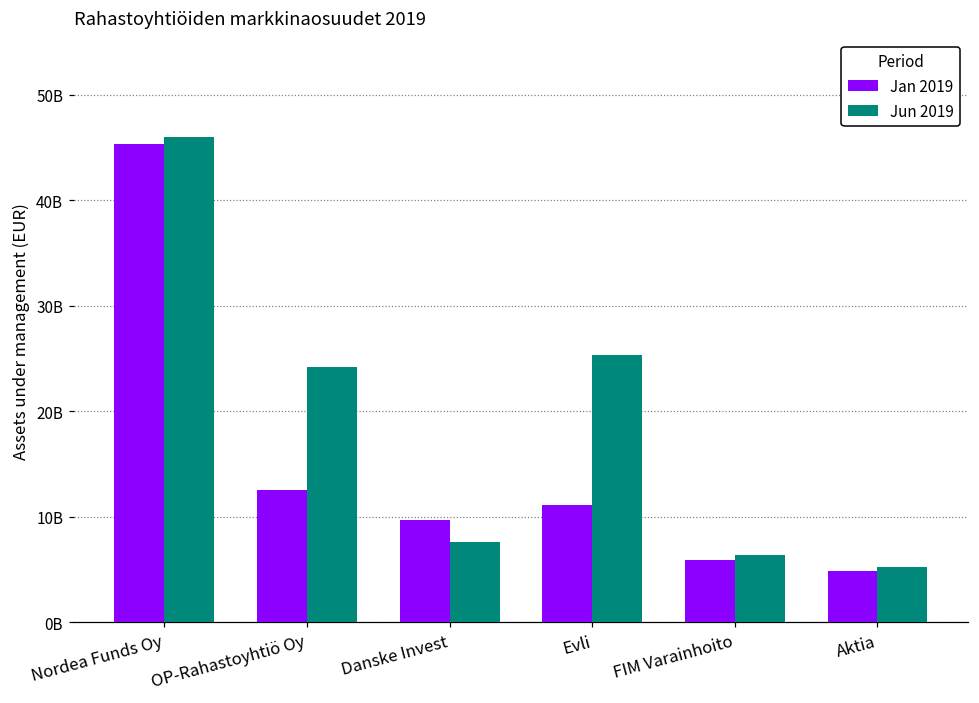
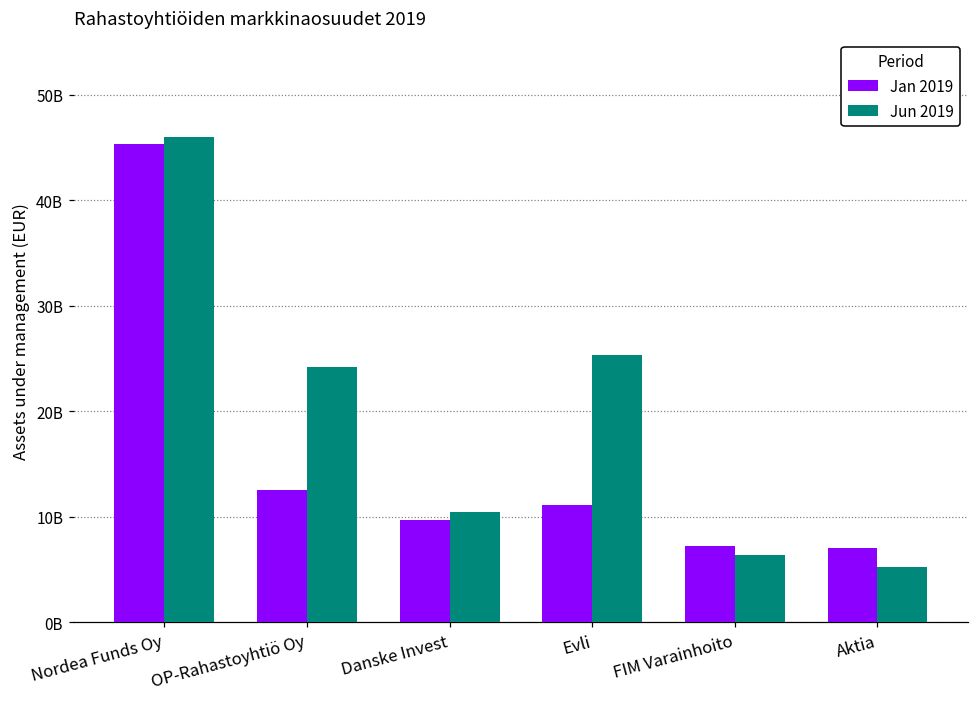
  {
    "Jan 2019": {
      "Nordea Funds Oy": 45000000000,
      "OP-Rahastoyhtiö Oy": 13000000000,
      "Danske Invest": 10000000000,
      "Evli": 11000000000,
-     "FIM Varainhoito": 6000000000,
-     "Aktia": 5000000000
+     "FIM Varainhoito": 7000000000,
+     "Aktia": 7000000000
    },
    "Jun 2019": {
      "Nordea Funds Oy": 46000000000,
      "OP-Rahastoyhtiö Oy": 24000000000,
-     "Danske Invest": 8000000000,
+     "Danske Invest": 10000000000,
      "Evli": 25000000000,
      "FIM Varainhoito": 6000000000,
      "Aktia": 5000000000
    }
  }
